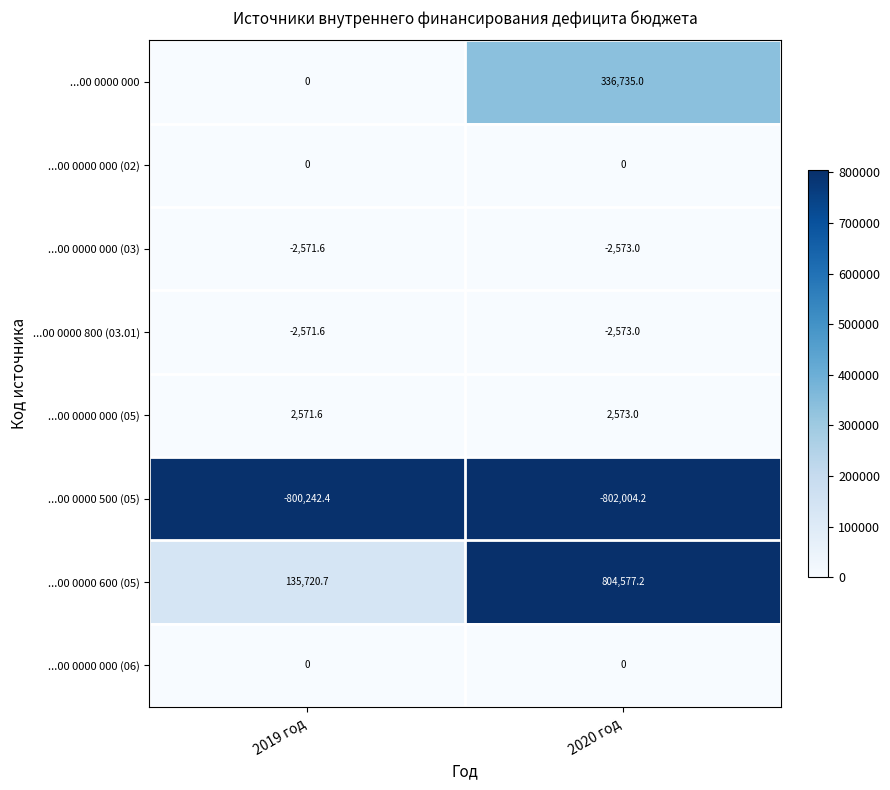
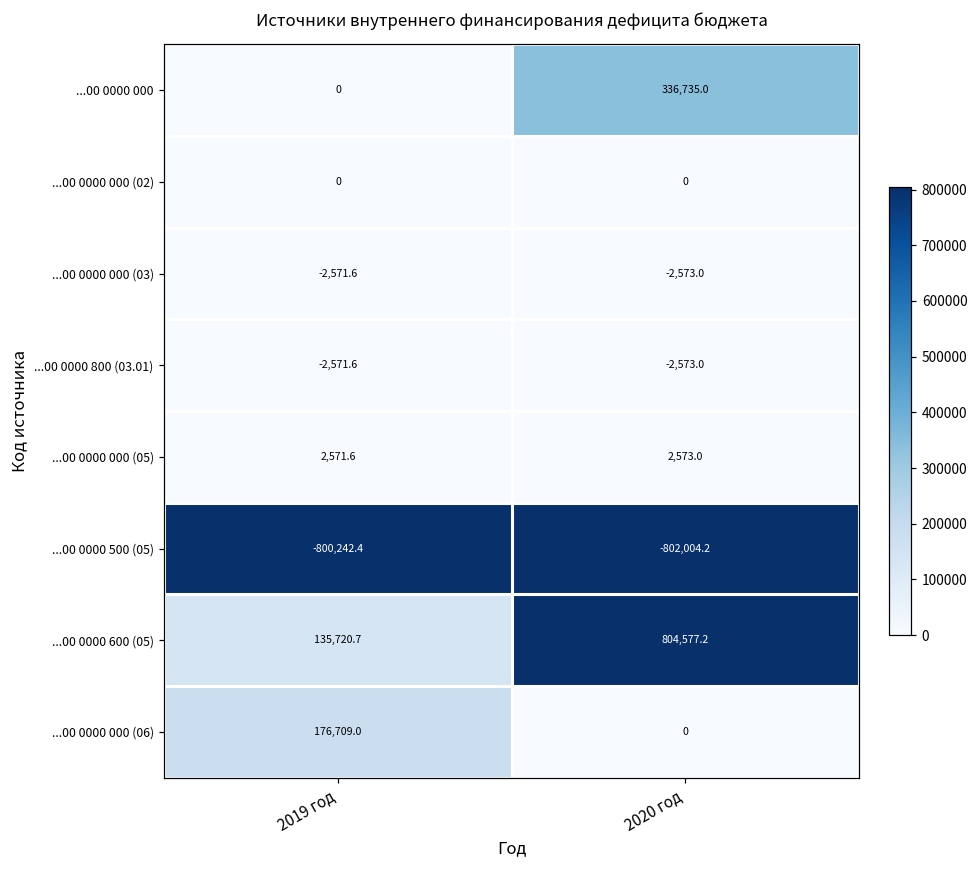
  {
    "...00 0000 000": {
      "2019 год": "0",
      "2020 год": "336,735.0"
    },
    "...00 0000 000 (02)": {
      "2019 год": "0",
      "2020 год": "0"
    },
    "...00 0000 000 (03)": {
      "2019 год": "-2,571.6",
      "2020 год": "-2,573.0"
    },
    "...00 0000 800 (03.01)": {
      "2019 год": "-2,571.6",
      "2020 год": "-2,573.0"
    },
    "...00 0000 000 (05)": {
      "2019 год": "2,571.6",
      "2020 год": "2,573.0"
    },
    "...00 0000 500 (05)": {
      "2019 год": "-800,242.4",
      "2020 год": "-802,004.2"
    },
    "...00 0000 600 (05)": {
      "2019 год": "135,720.7",
      "2020 год": "804,577.2"
    },
    "...00 0000 000 (06)": {
-     "2019 год": "0",
+     "2019 год": "176,709.0",
      "2020 год": "0"
    }
  }
